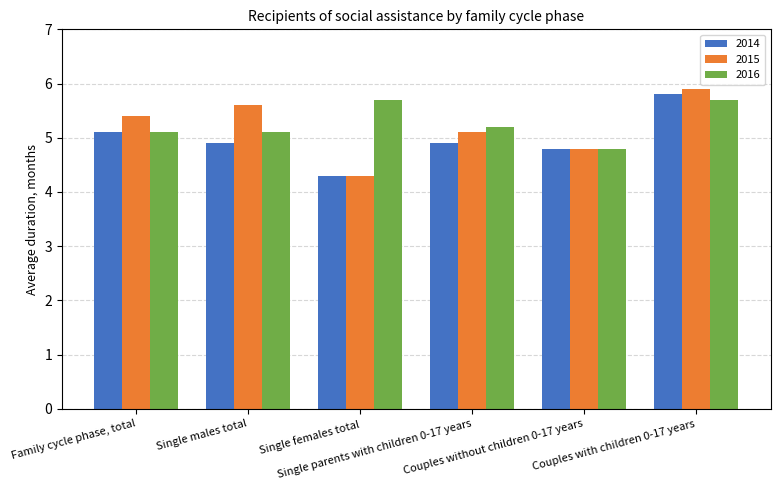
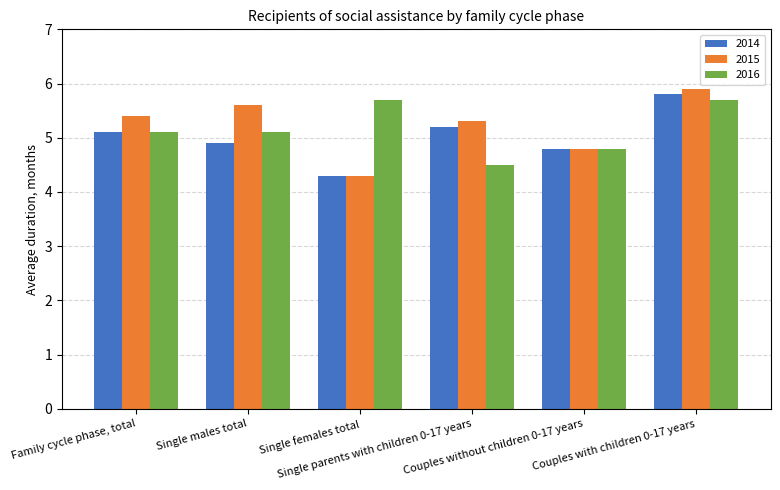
  {
    "2014": {
      "Family cycle phase, total": 5.1,
      "Single males total": 4.9,
      "Single females total": 4.3,
-     "Single parents with children 0-17 years": 4.9,
+     "Single parents with children 0-17 years": 5.2,
      "Couples without children 0-17 years": 4.8,
      "Couples with children 0-17 years": 5.8
    },
    "2015": {
      "Family cycle phase, total": 5.4,
      "Single males total": 5.6,
      "Single females total": 4.3,
-     "Single parents with children 0-17 years": 5.1,
+     "Single parents with children 0-17 years": 5.3,
      "Couples without children 0-17 years": 4.8,
      "Couples with children 0-17 years": 5.9
    },
    "2016": {
      "Family cycle phase, total": 5.1,
      "Single males total": 5.1,
      "Single females total": 5.7,
-     "Single parents with children 0-17 years": 5.2,
+     "Single parents with children 0-17 years": 4.5,
      "Couples without children 0-17 years": 4.8,
      "Couples with children 0-17 years": 5.7
    }
  }
